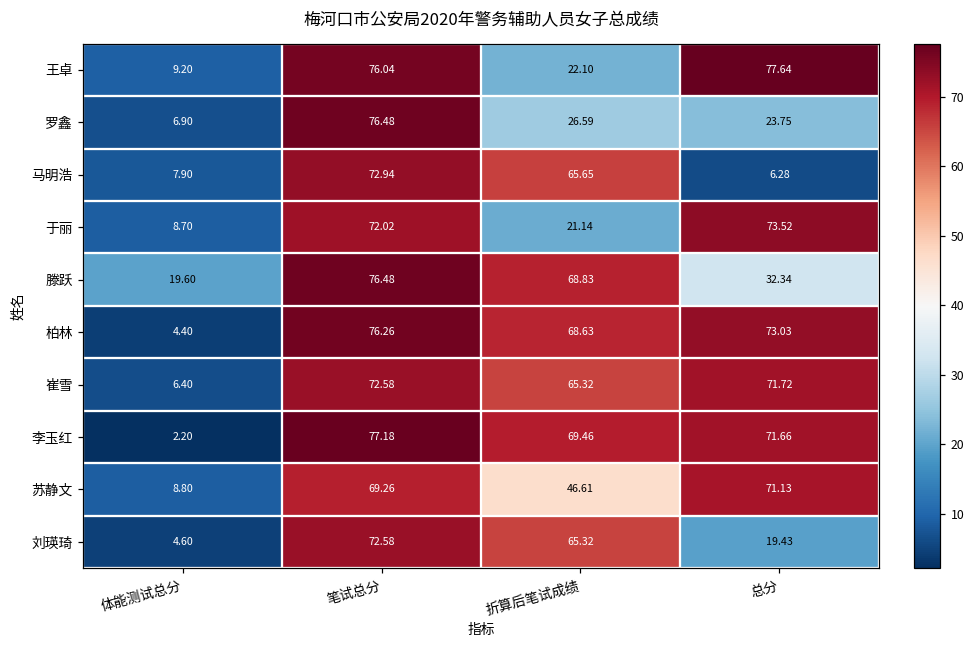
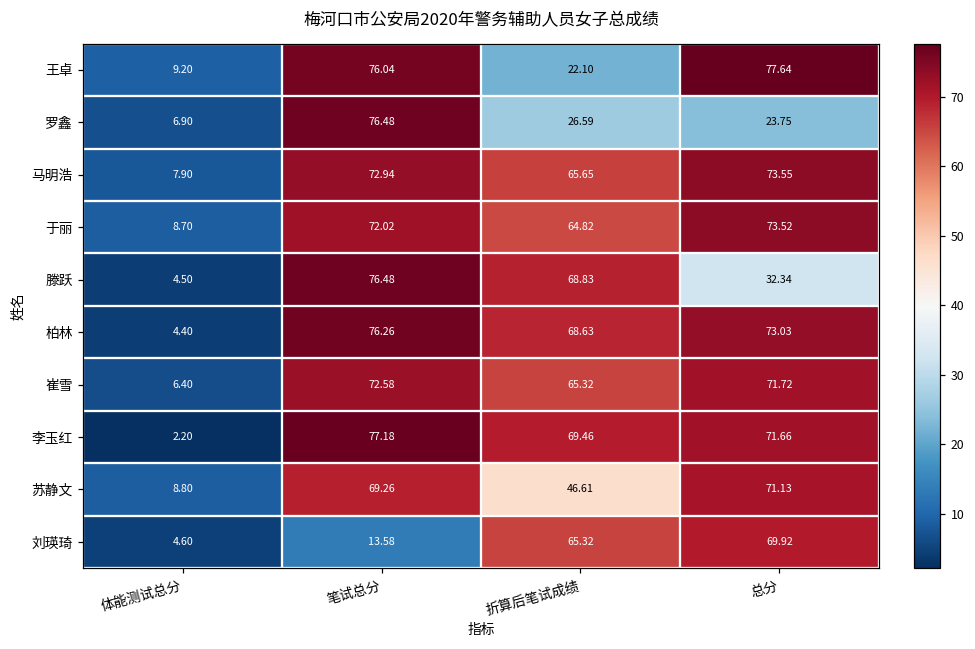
  {
    "王卓": {
      "体能测试总分": 9.20,
      "笔试总分": 76.04,
      "折算后笔试成绩": 22.10,
      "总分": 77.64
    },
    "罗鑫": {
      "体能测试总分": 6.90,
      "笔试总分": 76.48,
      "折算后笔试成绩": 26.59,
      "总分": 23.75
    },
    "马明浩": {
      "体能测试总分": 7.90,
      "笔试总分": 72.94,
      "折算后笔试成绩": 65.65,
-     "总分": 6.28
+     "总分": 73.55
    },
    "于丽": {
      "体能测试总分": 8.70,
      "笔试总分": 72.02,
-     "折算后笔试成绩": 21.14,
+     "折算后笔试成绩": 64.82,
      "总分": 73.52
    },
    "滕跃": {
-     "体能测试总分": 19.60,
+     "体能测试总分": 4.50,
      "笔试总分": 76.48,
      "折算后笔试成绩": 68.83,
      "总分": 32.34
    },
    "柏林": {
      "体能测试总分": 4.40,
      "笔试总分": 76.26,
      "折算后笔试成绩": 68.63,
      "总分": 73.03
    },
    "崔雪": {
      "体能测试总分": 6.40,
      "笔试总分": 72.58,
      "折算后笔试成绩": 65.32,
      "总分": 71.72
    },
    "李玉红": {
      "体能测试总分": 2.20,
      "笔试总分": 77.18,
      "折算后笔试成绩": 69.46,
      "总分": 71.66
    },
    "苏静文": {
      "体能测试总分": 8.80,
      "笔试总分": 69.26,
      "折算后笔试成绩": 46.61,
      "总分": 71.13
    },
    "刘瑛琦": {
      "体能测试总分": 4.60,
-     "笔试总分": 72.58,
+     "笔试总分": 13.58,
      "折算后笔试成绩": 65.32,
-     "总分": 19.43
+     "总分": 69.92
    }
  }
